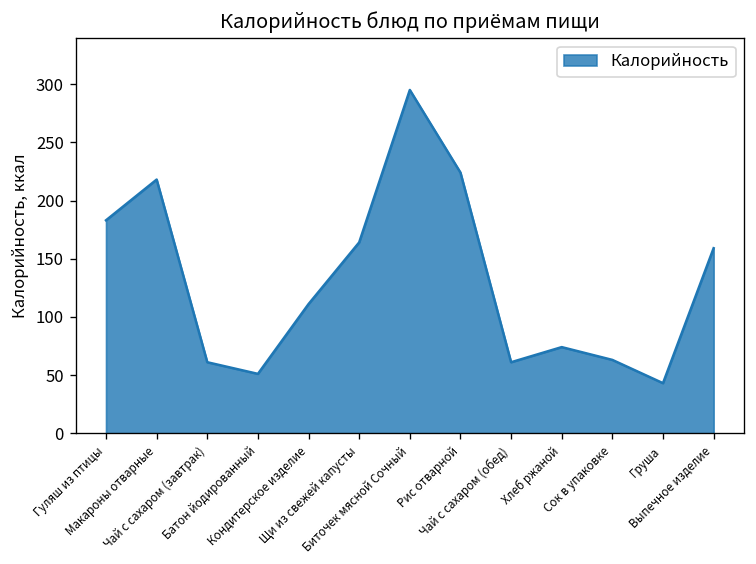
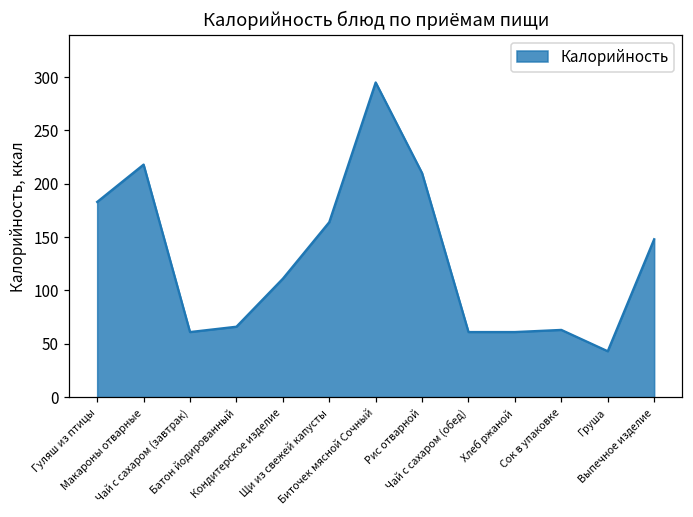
  {
    "Гуляш из птицы": 180,
    "Макароны отварные": 220,
    "Чай с сахаром (завтрак)": 60,
-   "Батон йодированный": 50,
+   "Батон йодированный": 70,
    "Кондитерское изделие": 110,
    "Щи из свежей капусты": 160,
    "Биточек мясной Сочный": 300,
-   "Рис отварной": 220,
+   "Рис отварной": 210,
    "Чай с сахаром (обед)": 60,
-   "Хлеб ржаной": 70,
+   "Хлеб ржаной": 60,
    "Сок в упаковке": 60,
    "Груша": 40,
-   "Выпечное изделие": 160
+   "Выпечное изделие": 150
  }
